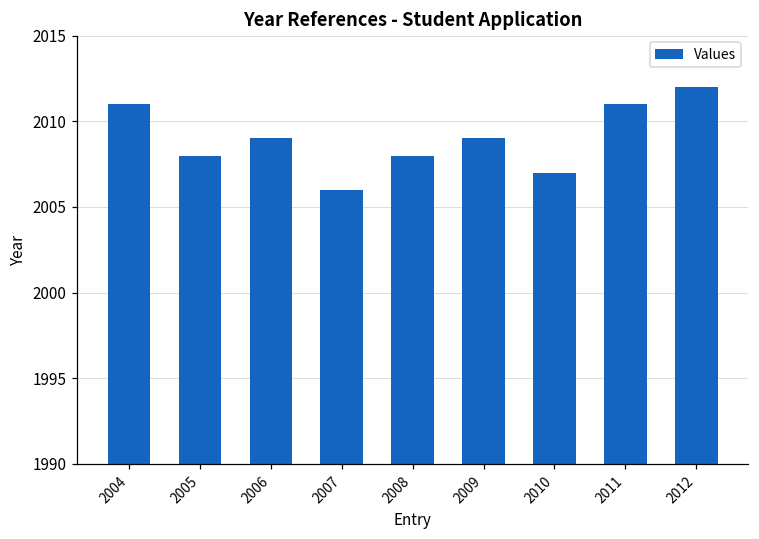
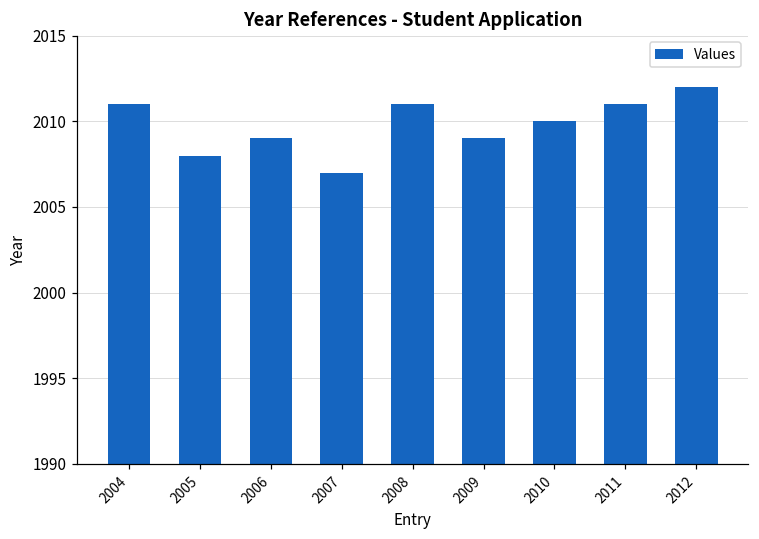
  {
    "2004": 2011,
    "2005": 2008,
    "2006": 2009,
-   "2007": 2006,
-   "2008": 2008,
+   "2007": 2007,
+   "2008": 2011,
    "2009": 2009,
-   "2010": 2007,
+   "2010": 2010,
    "2011": 2011,
    "2012": 2012
  }
